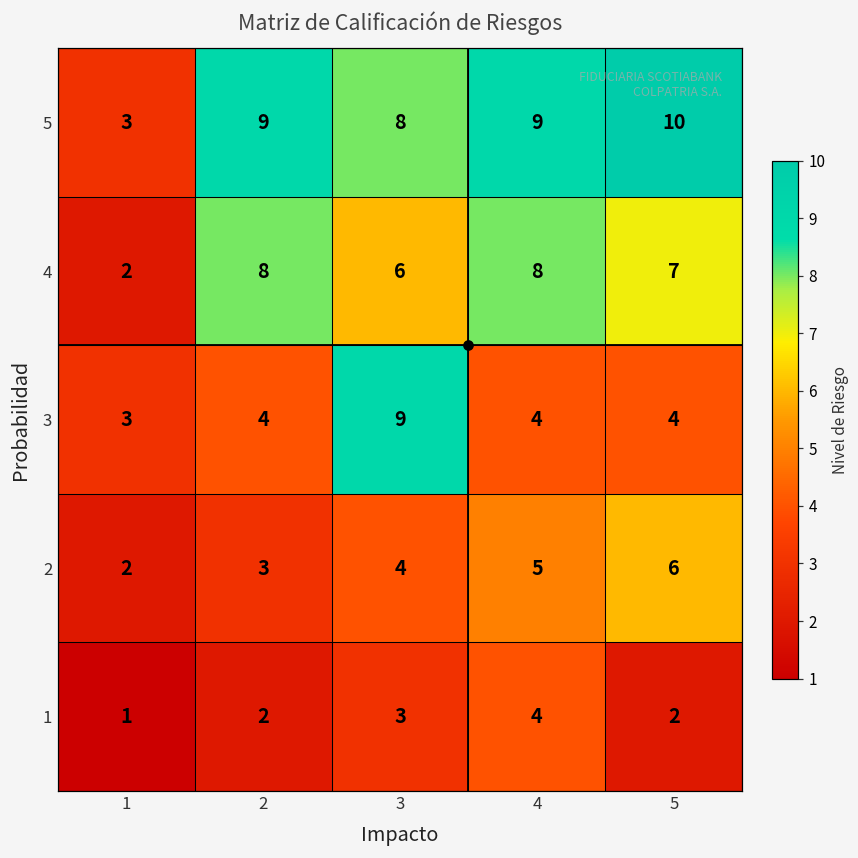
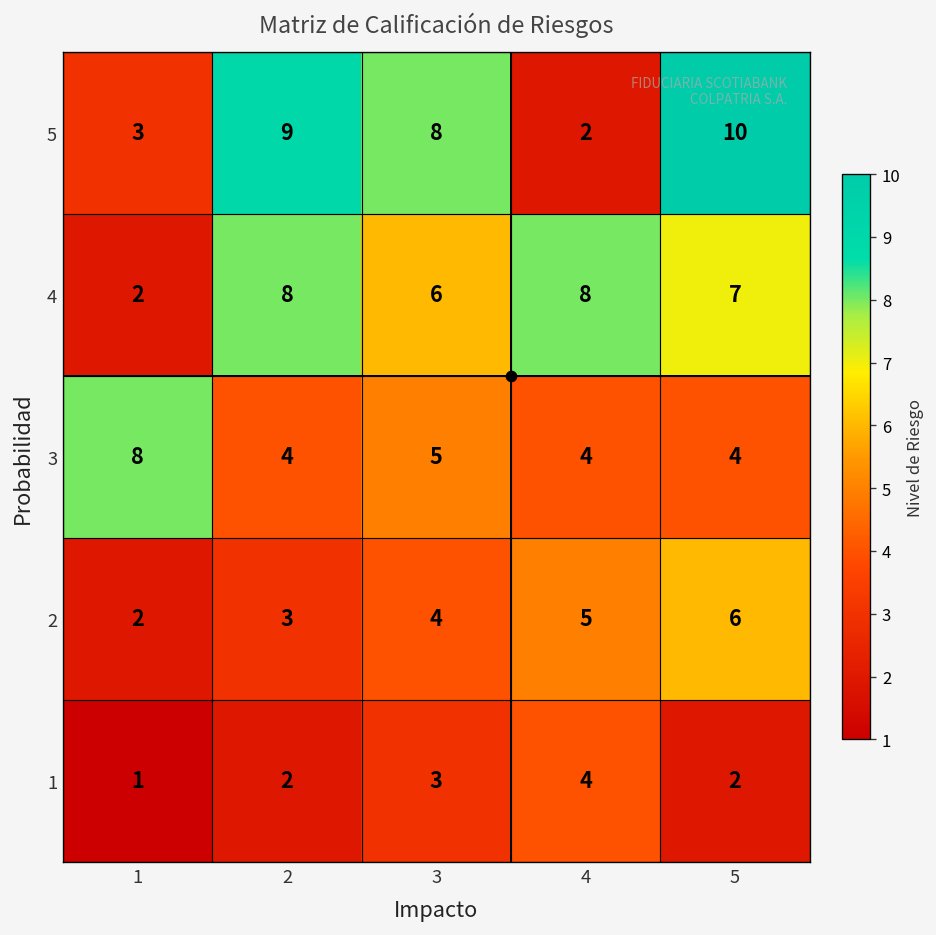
  {
    "5": {
      "1": 3,
      "2": 9,
      "3": 8,
-     "4": 9
+     "4": 2
    },
    "4": {
      "1": 2,
      "2": 8,
      "3": 6,
      "4": 8,
      "5": 7
    },
    "3": {
-     "1": 3,
+     "1": 8,
      "2": 4,
-     "3": 9,
+     "3": 5,
      "4": 4,
      "5": 4
    },
    "2": {
      "1": 2,
      "2": 3,
      "3": 4,
      "4": 5,
      "5": 6
    },
    "1": {
      "1": 1,
      "2": 2,
      "3": 3,
      "4": 4,
      "5": 2
    }
  }
